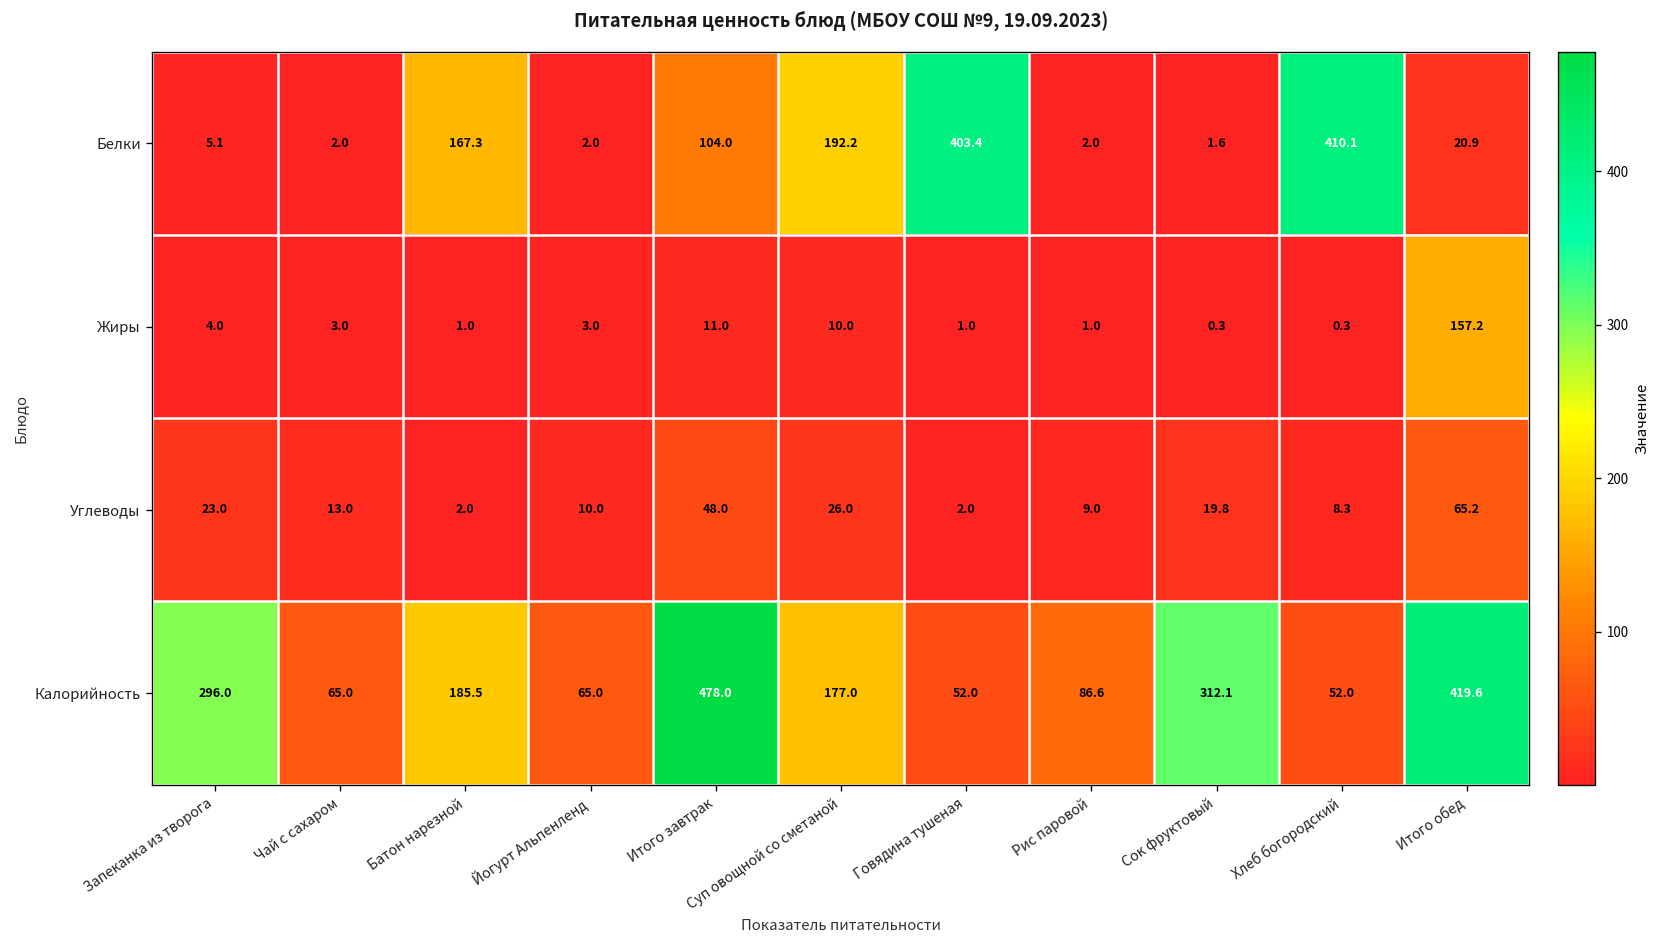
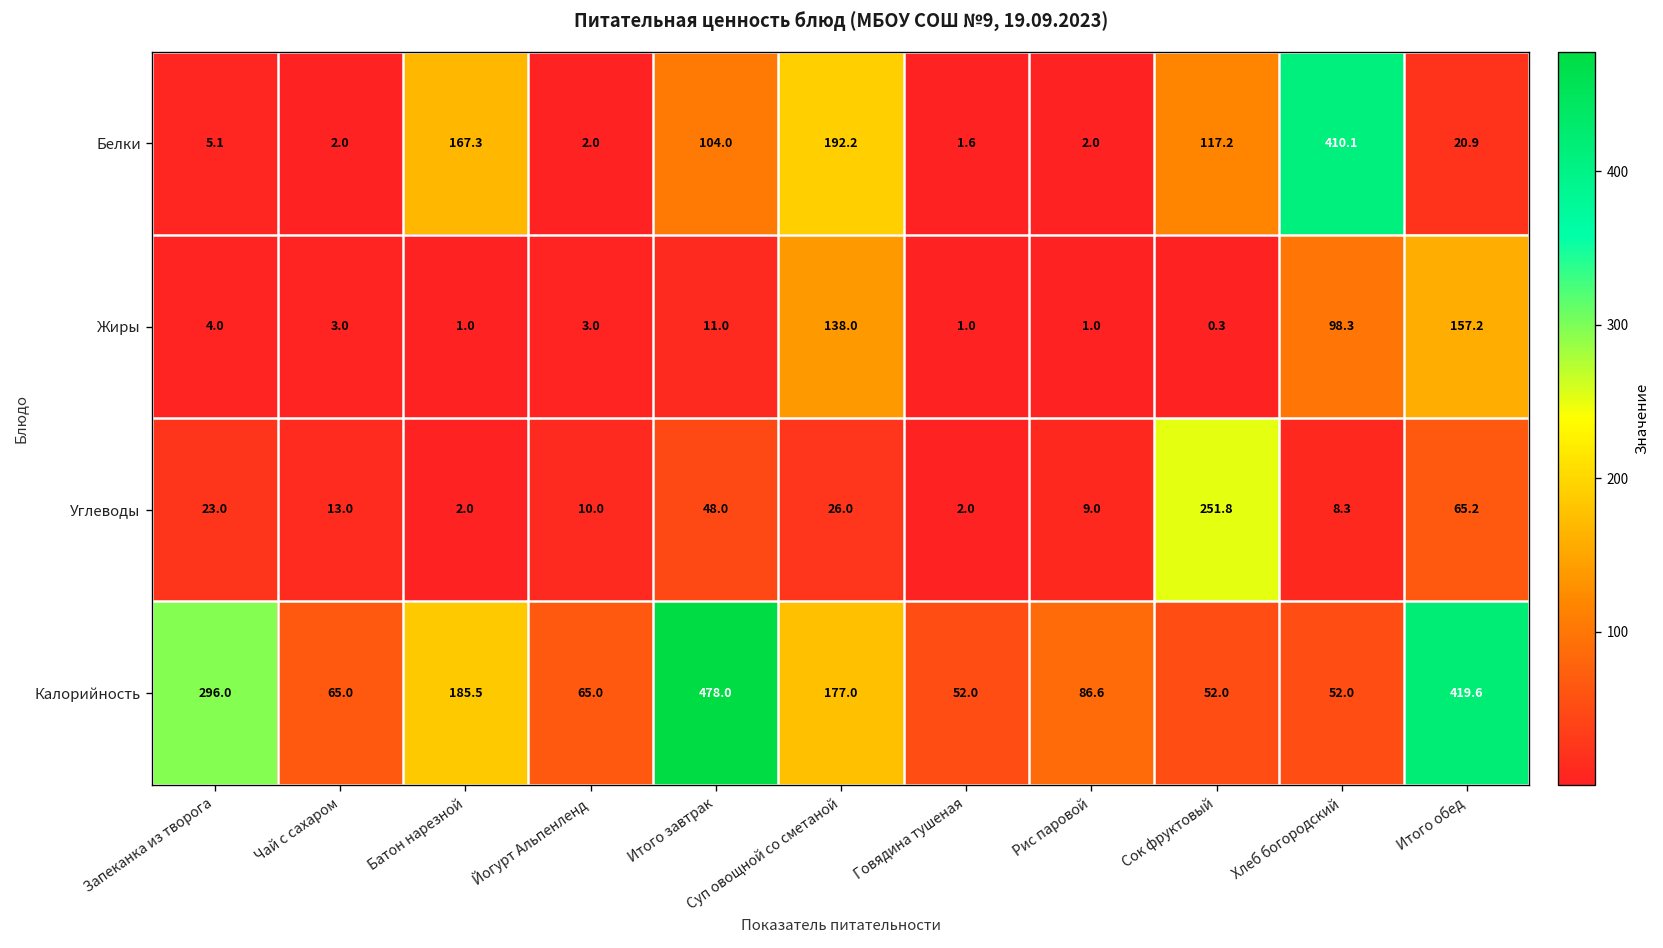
  {
    "Белки": {
      "Запеканка из творога": 5.1,
      "Чай с сахаром": 2.0,
      "Батон нарезной": 167.3,
      "Йогурт Альпенленд": 2.0,
      "Итого завтрак": 104.0,
      "Суп овощной со сметаной": 192.2,
-     "Говядина тушеная": 403.4,
+     "Говядина тушеная": 1.6,
      "Рис паровой": 2.0,
-     "Сок фруктовый": 1.6,
+     "Сок фруктовый": 117.2,
      "Хлеб богородский": 410.1,
      "Итого обед": 20.9
    },
    "Жиры": {
      "Запеканка из творога": 4.0,
      "Чай с сахаром": 3.0,
      "Батон нарезной": 1.0,
      "Йогурт Альпенленд": 3.0,
      "Итого завтрак": 11.0,
-     "Суп овощной со сметаной": 10.0,
+     "Суп овощной со сметаной": 138.0,
      "Говядина тушеная": 1.0,
      "Рис паровой": 1.0,
      "Сок фруктовый": 0.3,
-     "Хлеб богородский": 0.3,
+     "Хлеб богородский": 98.3,
      "Итого обед": 157.2
    },
    "Углеводы": {
      "Запеканка из творога": 23.0,
      "Чай с сахаром": 13.0,
      "Батон нарезной": 2.0,
      "Йогурт Альпенленд": 10.0,
      "Итого завтрак": 48.0,
      "Суп овощной со сметаной": 26.0,
      "Говядина тушеная": 2.0,
      "Рис паровой": 9.0,
-     "Сок фруктовый": 19.8,
+     "Сок фруктовый": 251.8,
      "Хлеб богородский": 8.3,
      "Итого обед": 65.2
    },
    "Калорийность": {
      "Запеканка из творога": 296.0,
      "Чай с сахаром": 65.0,
      "Батон нарезной": 185.5,
      "Йогурт Альпенленд": 65.0,
      "Итого завтрак": 478.0,
      "Суп овощной со сметаной": 177.0,
      "Говядина тушеная": 52.0,
      "Рис паровой": 86.6,
-     "Сок фруктовый": 312.1,
+     "Сок фруктовый": 52.0,
      "Хлеб богородский": 52.0,
      "Итого обед": 419.6
    }
  }
